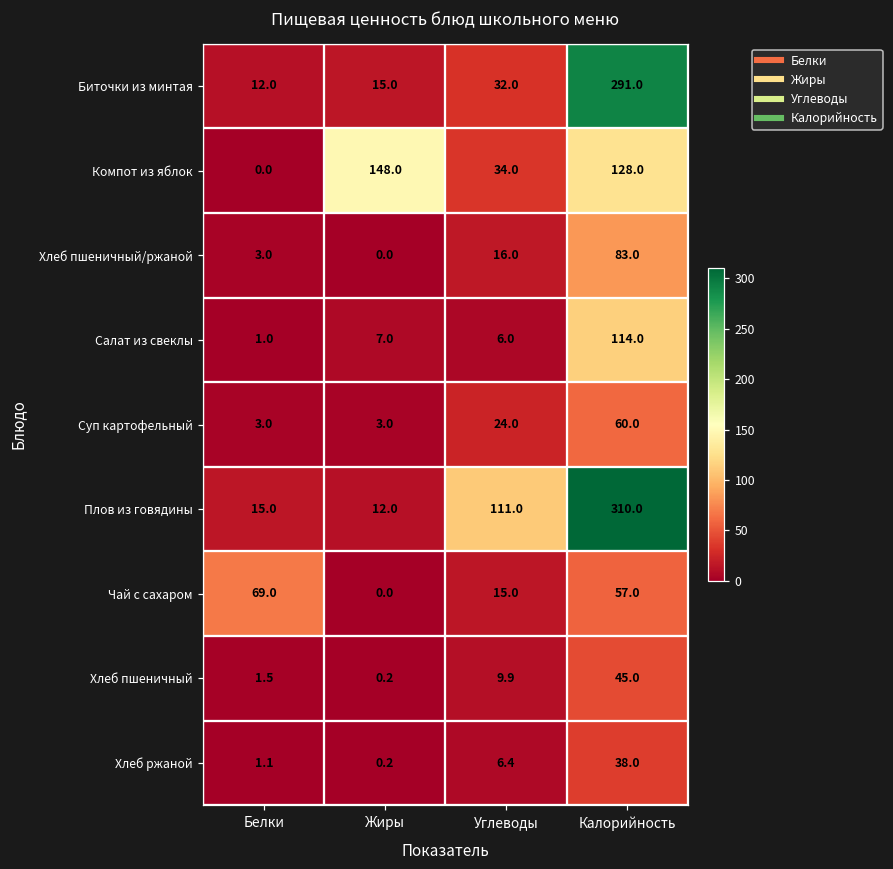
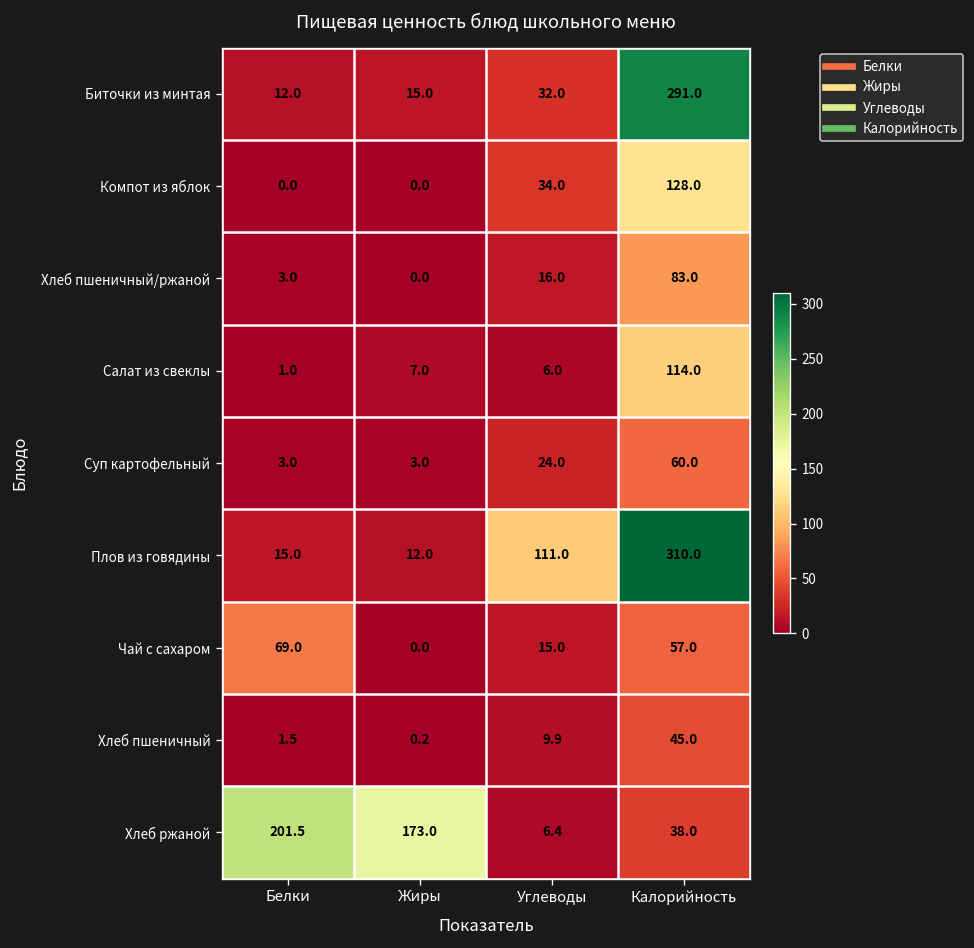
  {
    "Биточки из минтая": {
      "Белки": 12.0,
      "Жиры": 15.0,
      "Углеводы": 32.0,
      "Калорийность": 291.0
    },
    "Компот из яблок": {
      "Белки": 0.0,
-     "Жиры": 148.0,
+     "Жиры": 0.0,
      "Углеводы": 34.0,
      "Калорийность": 128.0
    },
    "Хлеб пшеничный/ржаной": {
      "Белки": 3.0,
      "Жиры": 0.0,
      "Углеводы": 16.0,
      "Калорийность": 83.0
    },
    "Салат из свеклы": {
      "Белки": 1.0,
      "Жиры": 7.0,
      "Углеводы": 6.0,
      "Калорийность": 114.0
    },
    "Суп картофельный": {
      "Белки": 3.0,
      "Жиры": 3.0,
      "Углеводы": 24.0,
      "Калорийность": 60.0
    },
    "Плов из говядины": {
      "Белки": 15.0,
      "Жиры": 12.0,
      "Углеводы": 111.0,
      "Калорийность": 310.0
    },
    "Чай с сахаром": {
      "Белки": 69.0,
      "Жиры": 0.0,
      "Углеводы": 15.0,
      "Калорийность": 57.0
    },
    "Хлеб пшеничный": {
      "Белки": 1.5,
      "Жиры": 0.2,
      "Углеводы": 9.9,
      "Калорийность": 45.0
    },
    "Хлеб ржаной": {
-     "Белки": 1.1,
-     "Жиры": 0.2,
+     "Белки": 201.5,
+     "Жиры": 173.0,
      "Углеводы": 6.4,
      "Калорийность": 38.0
    }
  }
